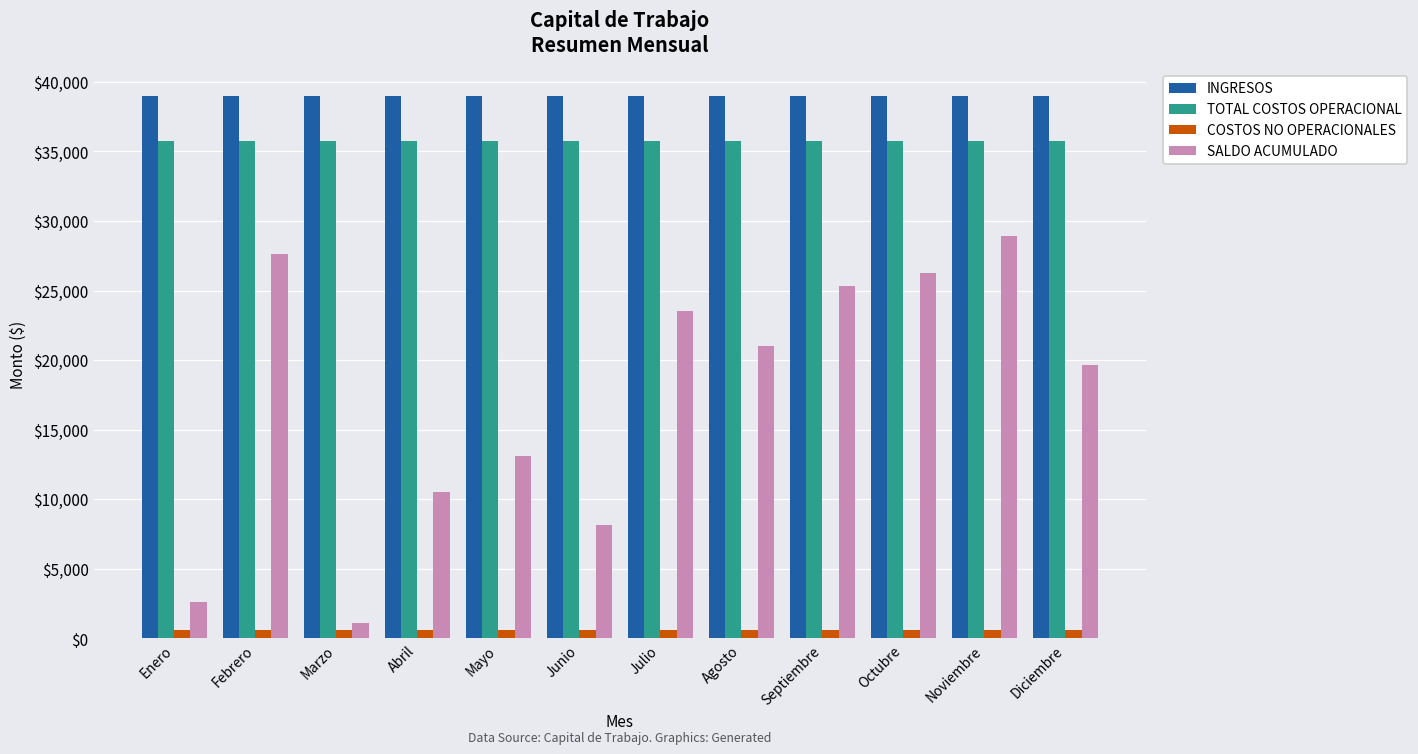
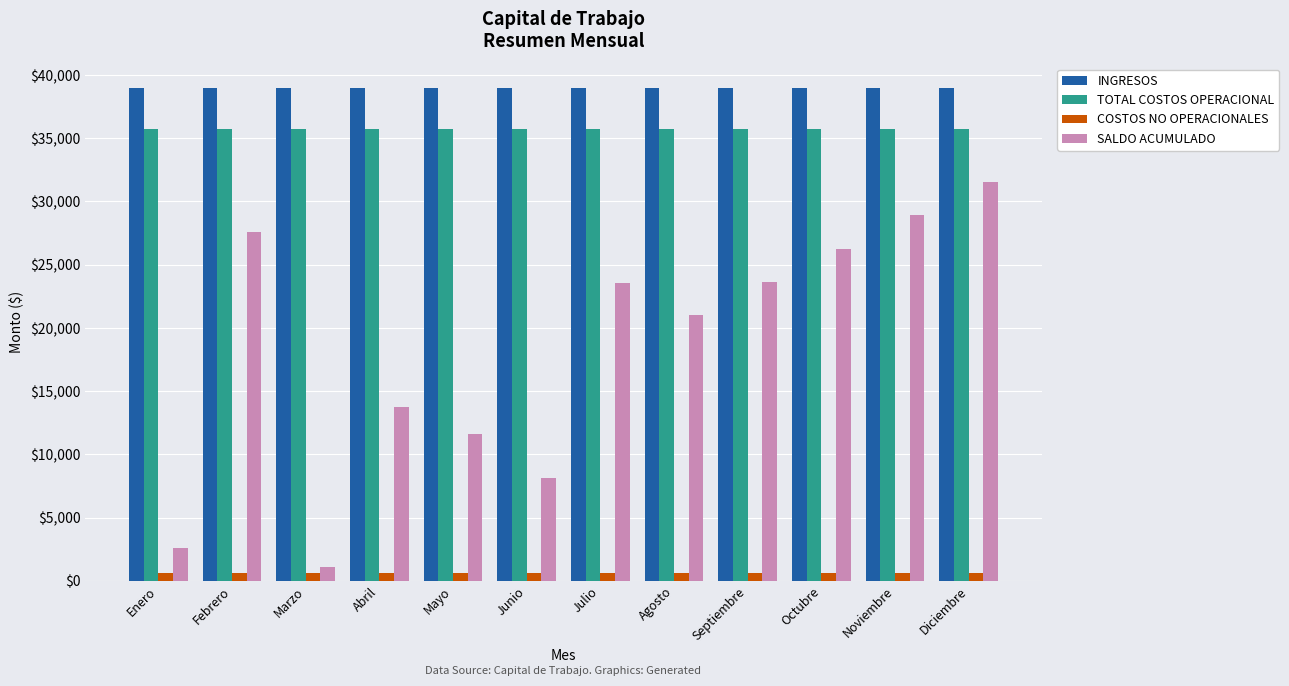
  {
    "INGRESOS": {
      "Enero": "$39,000",
      "Febrero": "$39,000",
      "Marzo": "$39,000",
      "Abril": "$39,000",
      "Mayo": "$39,000",
      "Junio": "$39,000",
      "Julio": "$39,000",
      "Agosto": "$39,000",
      "Septiembre": "$39,000",
      "Octubre": "$39,000",
      "Noviembre": "$39,000",
      "Diciembre": "$39,000"
    },
    "TOTAL COSTOS OPERACIONAL": {
      "Enero": "$35,700",
      "Febrero": "$35,700",
      "Marzo": "$35,700",
      "Abril": "$35,700",
      "Mayo": "$35,700",
      "Junio": "$35,700",
      "Julio": "$35,700",
      "Agosto": "$35,700",
      "Septiembre": "$35,700",
      "Octubre": "$35,700",
      "Noviembre": "$35,700",
      "Diciembre": "$35,700"
    },
    "COSTOS NO OPERACIONALES": {
      "Enero": "$600",
      "Febrero": "$600",
      "Marzo": "$600",
      "Abril": "$600",
      "Mayo": "$600",
      "Junio": "$600",
      "Julio": "$600",
      "Agosto": "$600",
      "Septiembre": "$600",
      "Octubre": "$600",
      "Noviembre": "$600",
      "Diciembre": "$600"
    },
    "SALDO ACUMULADO": {
      "Enero": "$2,600",
      "Febrero": "$27,600",
      "Marzo": "$1,100",
-     "Abril": "$10,500",
-     "Mayo": "$13,100",
+     "Abril": "$13,800",
+     "Mayo": "$11,600",
      "Junio": "$8,100",
      "Julio": "$23,500",
      "Agosto": "$21,000",
-     "Septiembre": "$25,300",
+     "Septiembre": "$23,600",
      "Octubre": "$26,300",
      "Noviembre": "$28,900",
-     "Diciembre": "$19,700"
+     "Diciembre": "$31,500"
    }
  }
